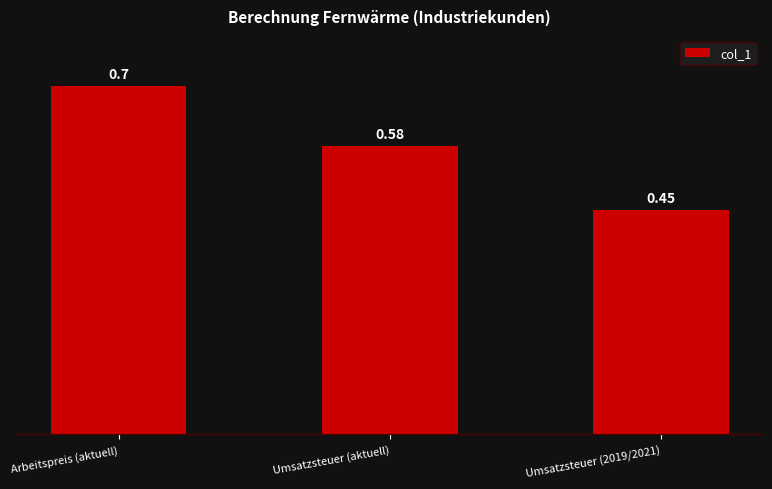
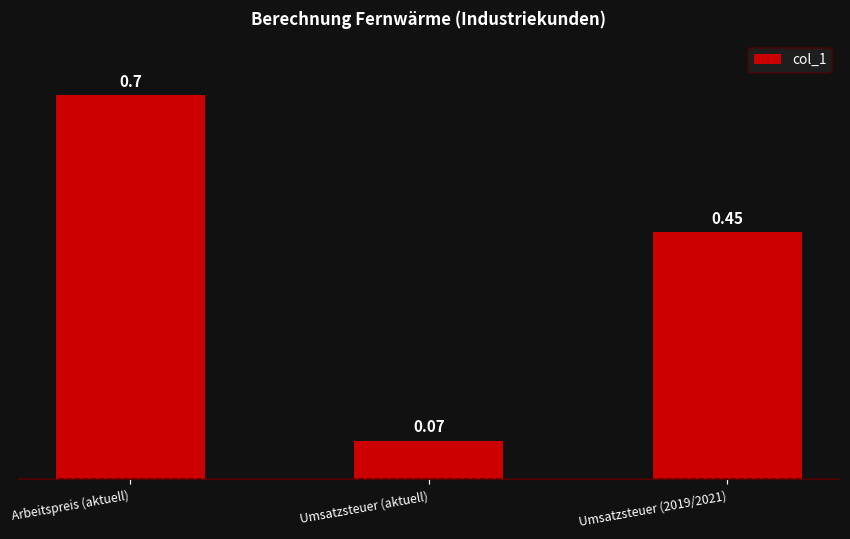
  {
    "Arbeitspreis (aktuell)": 0.7,
-   "Umsatzsteuer (aktuell)": 0.58,
+   "Umsatzsteuer (aktuell)": 0.07,
    "Umsatzsteuer (2019/2021)": 0.45
  }
